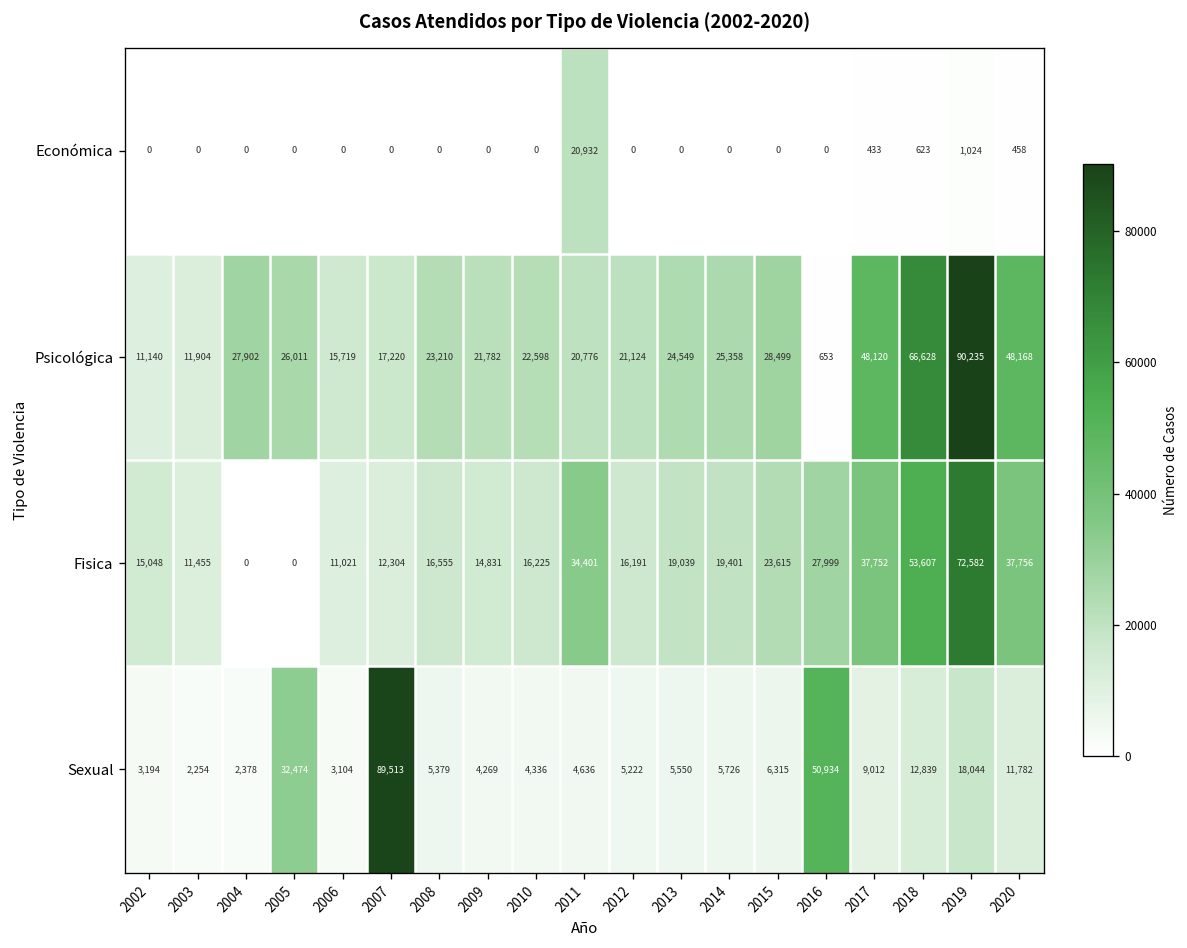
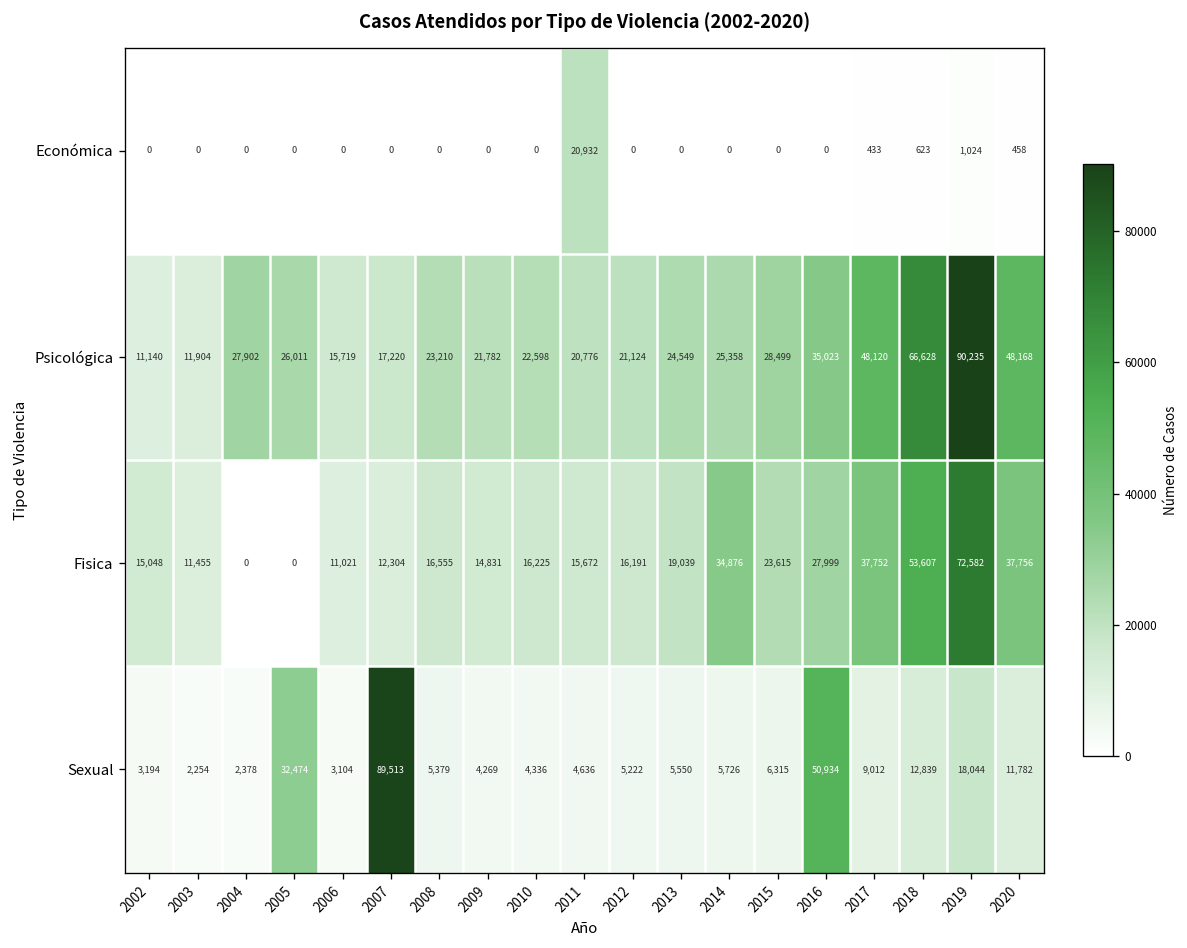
  {
    "Económica": {
      "2002": "0",
      "2003": "0",
      "2004": "0",
      "2005": "0",
      "2006": "0",
      "2007": "0",
      "2008": "0",
      "2009": "0",
      "2010": "0",
      "2011": "20,932",
      "2012": "0",
      "2013": "0",
      "2014": "0",
      "2015": "0",
      "2016": "0",
      "2017": "433",
      "2018": "623",
      "2019": "1,024",
      "2020": "458"
    },
    "Psicológica": {
      "2002": "11,140",
      "2003": "11,904",
      "2004": "27,902",
      "2005": "26,011",
      "2006": "15,719",
      "2007": "17,220",
      "2008": "23,210",
      "2009": "21,782",
      "2010": "22,598",
      "2011": "20,776",
      "2012": "21,124",
      "2013": "24,549",
      "2014": "25,358",
      "2015": "28,499",
-     "2016": "653",
+     "2016": "35,023",
      "2017": "48,120",
      "2018": "66,628",
      "2019": "90,235",
      "2020": "48,168"
    },
    "Fisica": {
      "2002": "15,048",
      "2003": "11,455",
      "2004": "0",
      "2005": "0",
      "2006": "11,021",
      "2007": "12,304",
      "2008": "16,555",
      "2009": "14,831",
      "2010": "16,225",
-     "2011": "34,401",
+     "2011": "15,672",
      "2012": "16,191",
      "2013": "19,039",
-     "2014": "19,401",
+     "2014": "34,876",
      "2015": "23,615",
      "2016": "27,999",
      "2017": "37,752",
      "2018": "53,607",
      "2019": "72,582",
      "2020": "37,756"
    },
    "Sexual": {
      "2002": "3,194",
      "2003": "2,254",
      "2004": "2,378",
      "2005": "32,474",
      "2006": "3,104",
      "2007": "89,513",
      "2008": "5,379",
      "2009": "4,269",
      "2010": "4,336",
      "2011": "4,636",
      "2012": "5,222",
      "2013": "5,550",
      "2014": "5,726",
      "2015": "6,315",
      "2016": "50,934",
      "2017": "9,012",
      "2018": "12,839",
      "2019": "18,044",
      "2020": "11,782"
    }
  }
